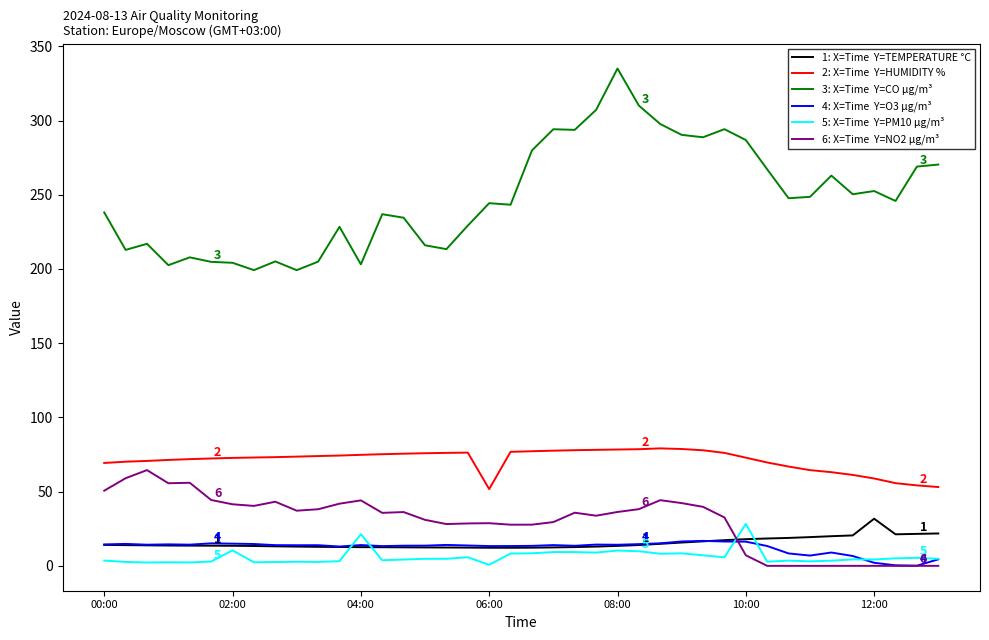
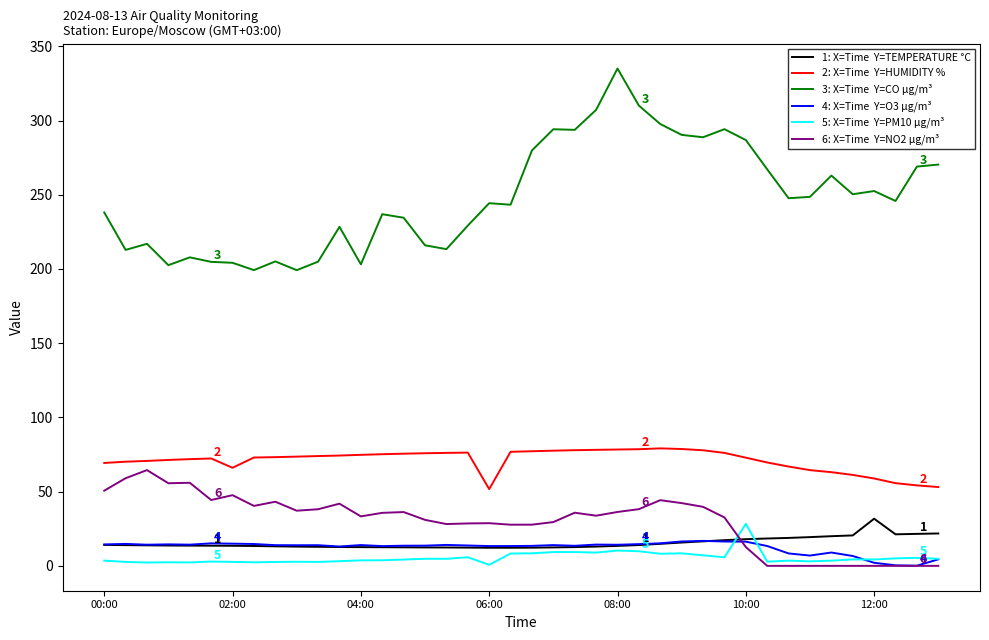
  {
    "1: X=Time Y=TEMPERATURE °C": {
      "12:00": 32
    },
    "2: X=Time Y=HUMIDITY %": {
      "00:00": 69,
-     "02:00": 73,
+     "02:00": 66,
      "04:00": 75,
      "06:00": 52,
      "08:00": 78,
      "10:00": 73,
      "12:00": 59
    },
    "3: X=Time Y=CO µg/m³": {
      "00:00": 238,
      "02:00": 204,
      "04:00": 203,
      "06:00": 244,
      "08:00": 335,
      "10:00": 287,
      "12:00": 253
    },
    "4: X=Time Y=O3 µg/m³": {
      "12:00": 2
    },
    "5: X=Time Y=PM10 µg/m³": {
      "00:00": 4,
-     "02:00": 10,
-     "04:00": 21,
+     "02:00": 3,
+     "04:00": 4,
      "06:00": 1,
      "08:00": 10,
      "10:00": 28,
      "12:00": 4
    },
    "6: X=Time Y=NO2 µg/m³": {
      "00:00": 51,
-     "02:00": 41,
-     "04:00": 44,
+     "02:00": 48,
+     "04:00": 33,
      "06:00": 29,
      "08:00": 36,
-     "10:00": 7,
+     "10:00": 13,
      "12:00": 0
    }
  }
